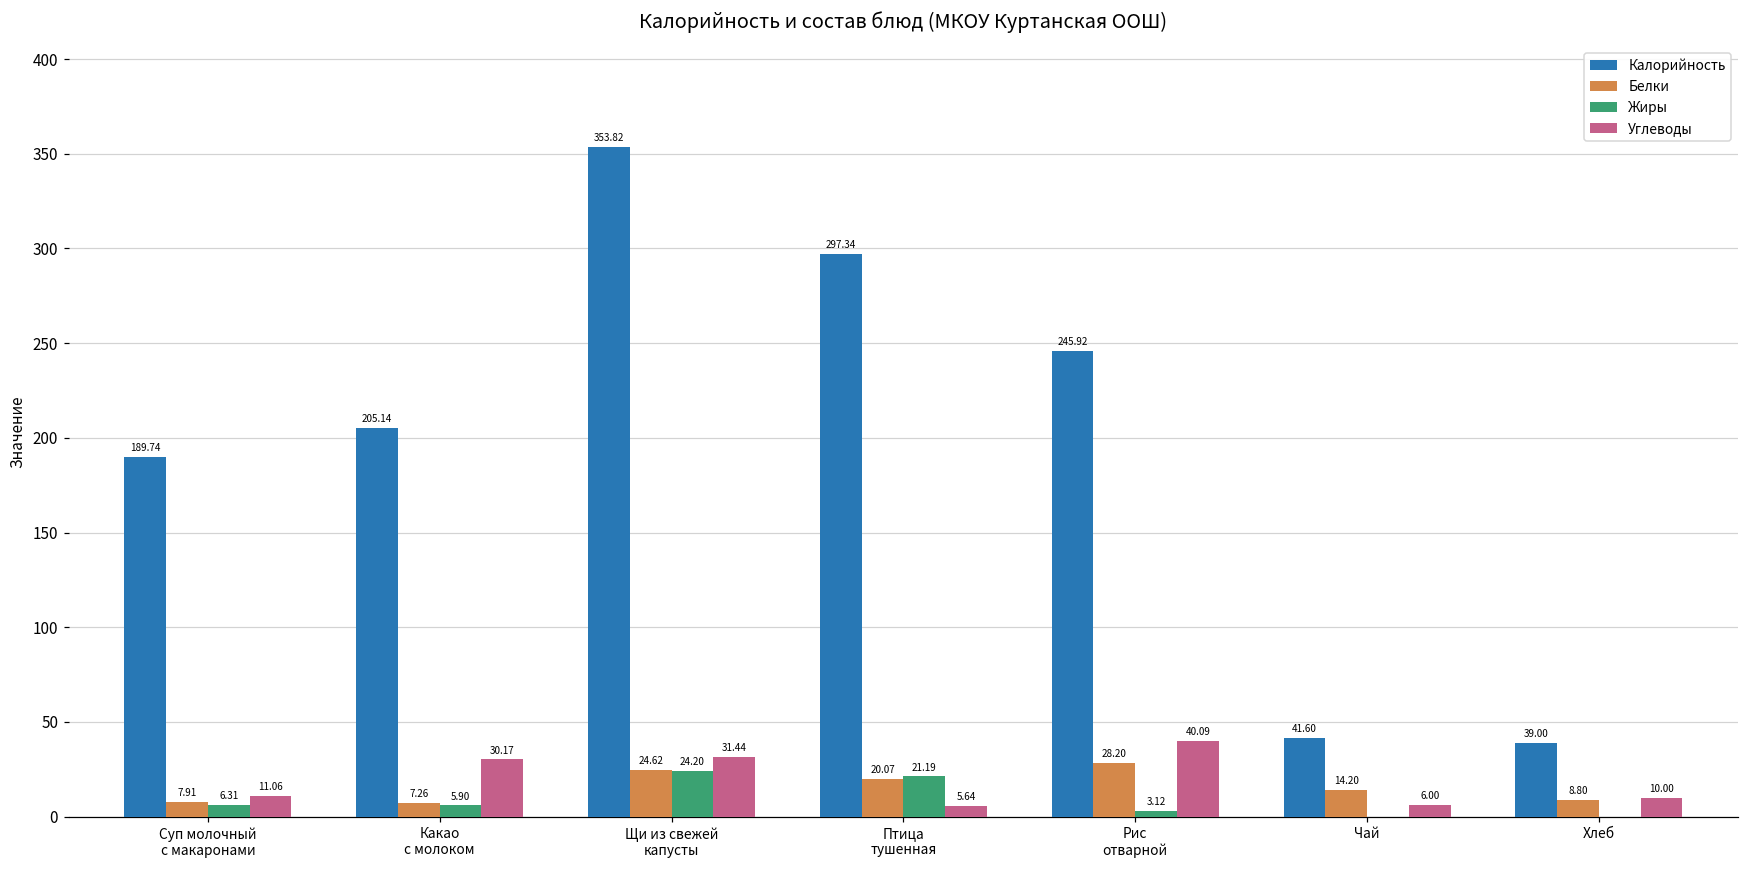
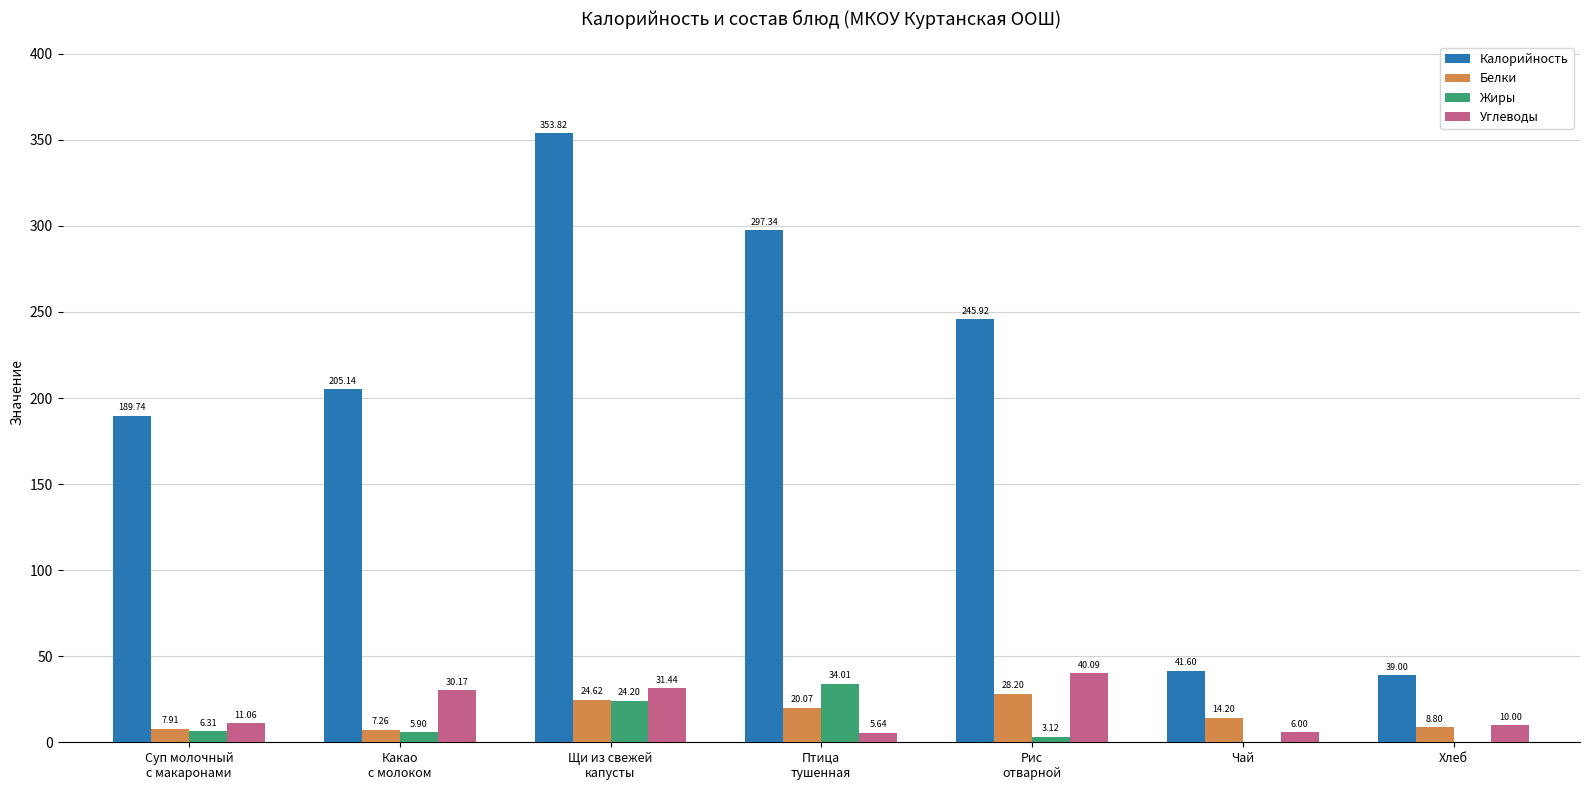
  {
    "Калорийность": {
      "Суп молочный с макаронами": 189.74,
      "Какао с молоком": 205.14,
      "Щи из свежей капусты": 353.82,
      "Птица тушенная": 297.34,
      "Рис отварной": 245.92,
      "Чай": 41.60,
      "Хлеб": 39.00
    },
    "Белки": {
      "Суп молочный с макаронами": 7.91,
      "Какао с молоком": 7.26,
      "Щи из свежей капусты": 24.62,
      "Птица тушенная": 20.07,
      "Рис отварной": 28.20,
      "Чай": 14.20,
      "Хлеб": 8.80
    },
    "Жиры": {
      "Суп молочный с макаронами": 6.31,
      "Какао с молоком": 5.90,
      "Щи из свежей капусты": 24.20,
-     "Птица тушенная": 21.19,
+     "Птица тушенная": 34.01,
      "Рис отварной": 3.12
    },
    "Углеводы": {
      "Суп молочный с макаронами": 11.06,
      "Какао с молоком": 30.17,
      "Щи из свежей капусты": 31.44,
      "Птица тушенная": 5.64,
      "Рис отварной": 40.09,
      "Чай": 6.00,
      "Хлеб": 10.00
    }
  }
